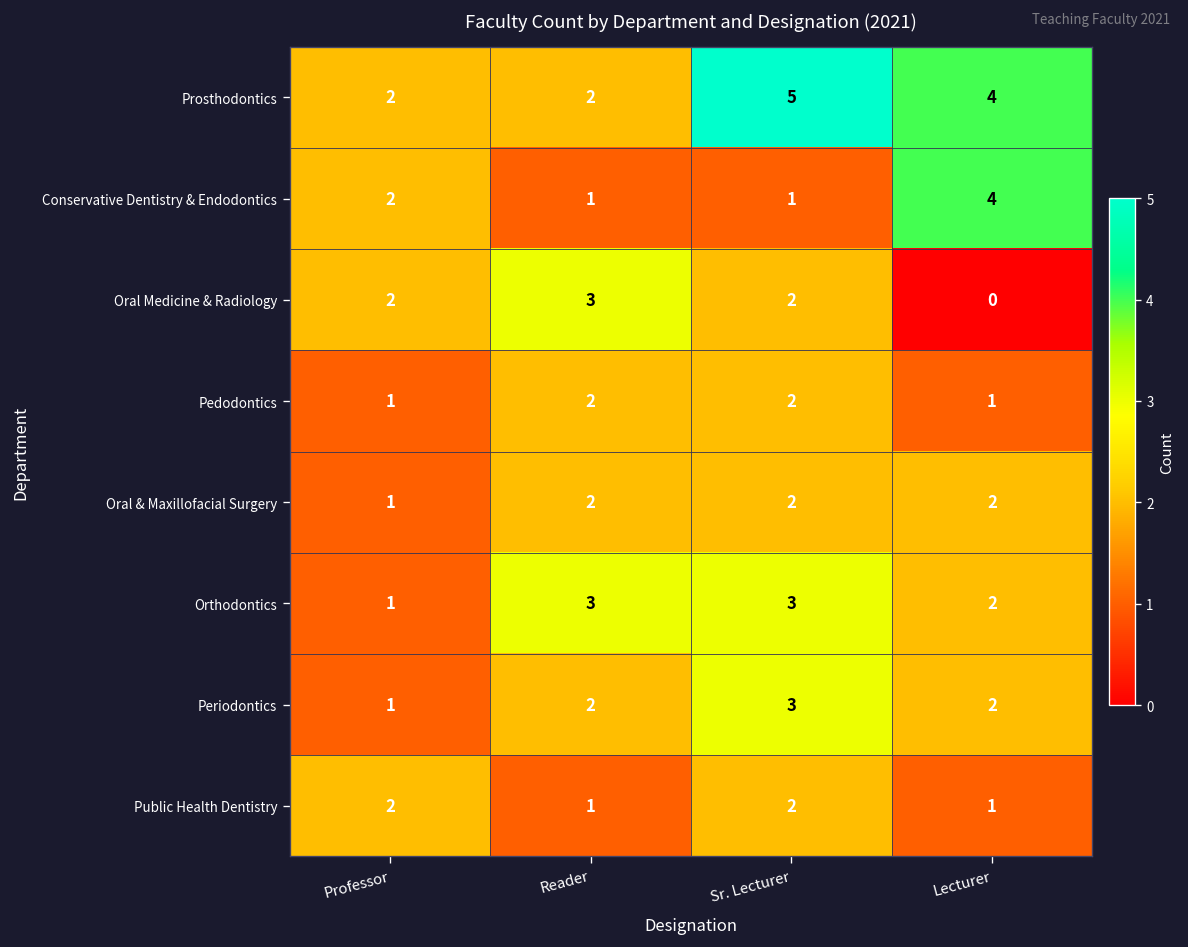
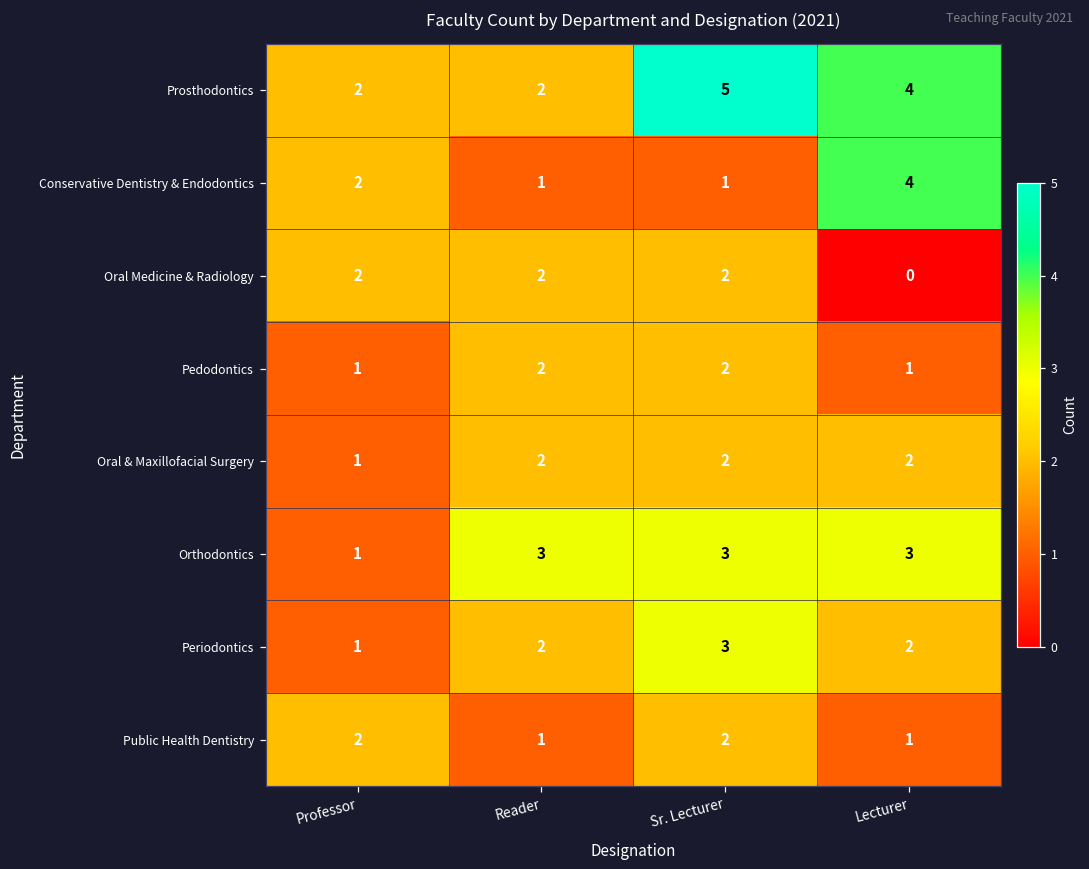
  {
    "Prosthodontics": {
      "Professor": 2,
      "Reader": 2,
      "Sr. Lecturer": 5,
      "Lecturer": 4
    },
    "Conservative Dentistry & Endodontics": {
      "Professor": 2,
      "Reader": 1,
      "Sr. Lecturer": 1,
      "Lecturer": 4
    },
    "Oral Medicine & Radiology": {
      "Professor": 2,
-     "Reader": 3,
+     "Reader": 2,
      "Sr. Lecturer": 2,
      "Lecturer": 0
    },
    "Pedodontics": {
      "Professor": 1,
      "Reader": 2,
      "Sr. Lecturer": 2,
      "Lecturer": 1
    },
    "Oral & Maxillofacial Surgery": {
      "Professor": 1,
      "Reader": 2,
      "Sr. Lecturer": 2,
      "Lecturer": 2
    },
    "Orthodontics": {
      "Professor": 1,
      "Reader": 3,
      "Sr. Lecturer": 3,
-     "Lecturer": 2
+     "Lecturer": 3
    },
    "Periodontics": {
      "Professor": 1,
      "Reader": 2,
      "Sr. Lecturer": 3,
      "Lecturer": 2
    },
    "Public Health Dentistry": {
      "Professor": 2,
      "Reader": 1,
      "Sr. Lecturer": 2,
      "Lecturer": 1
    }
  }
